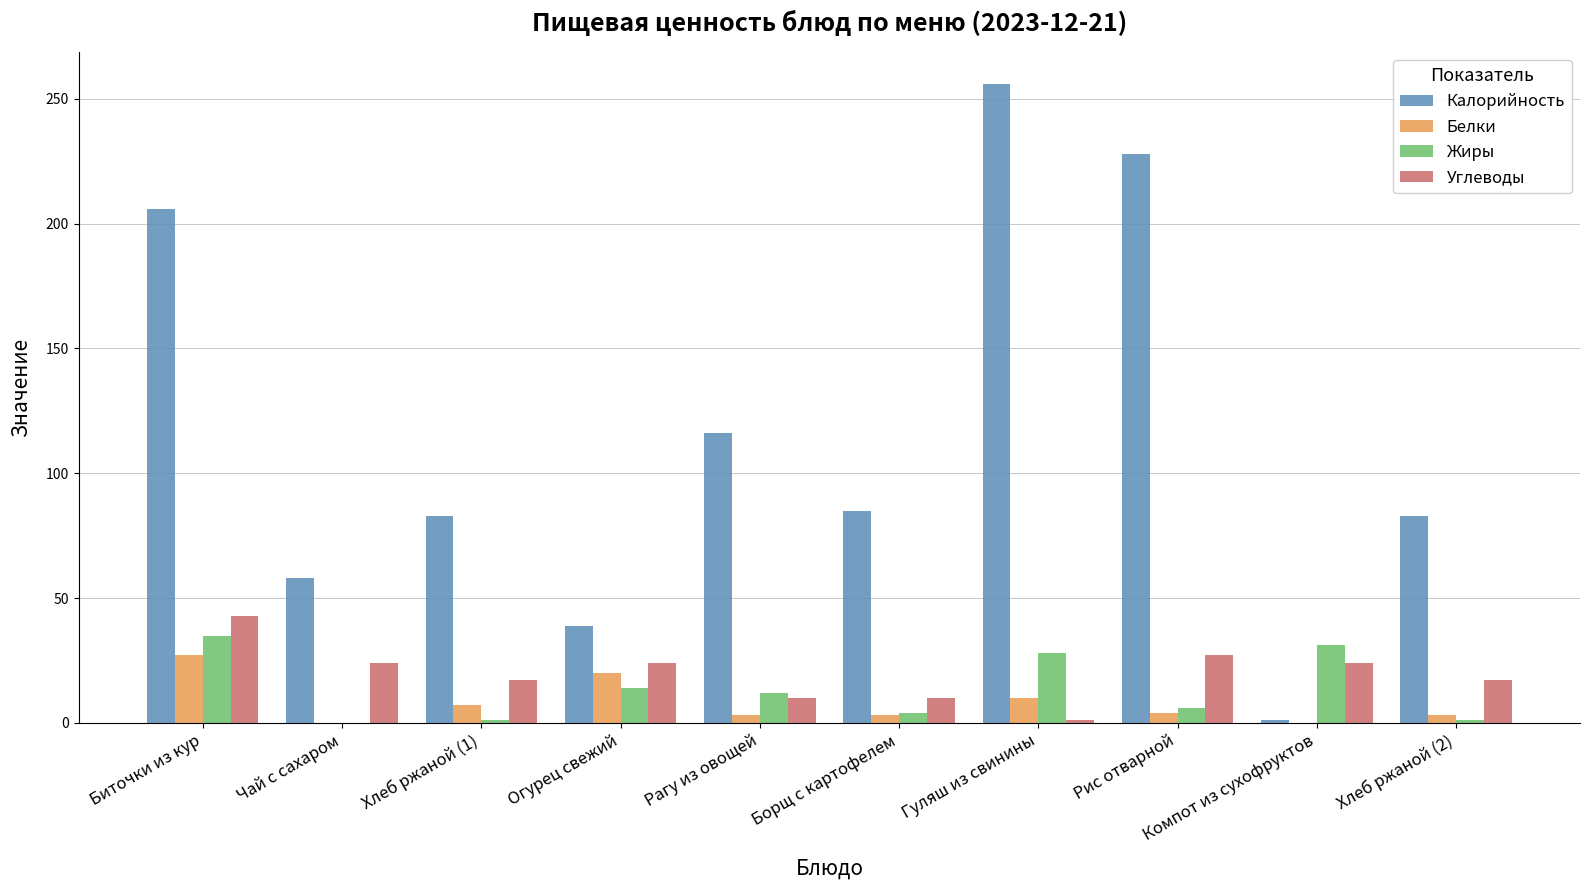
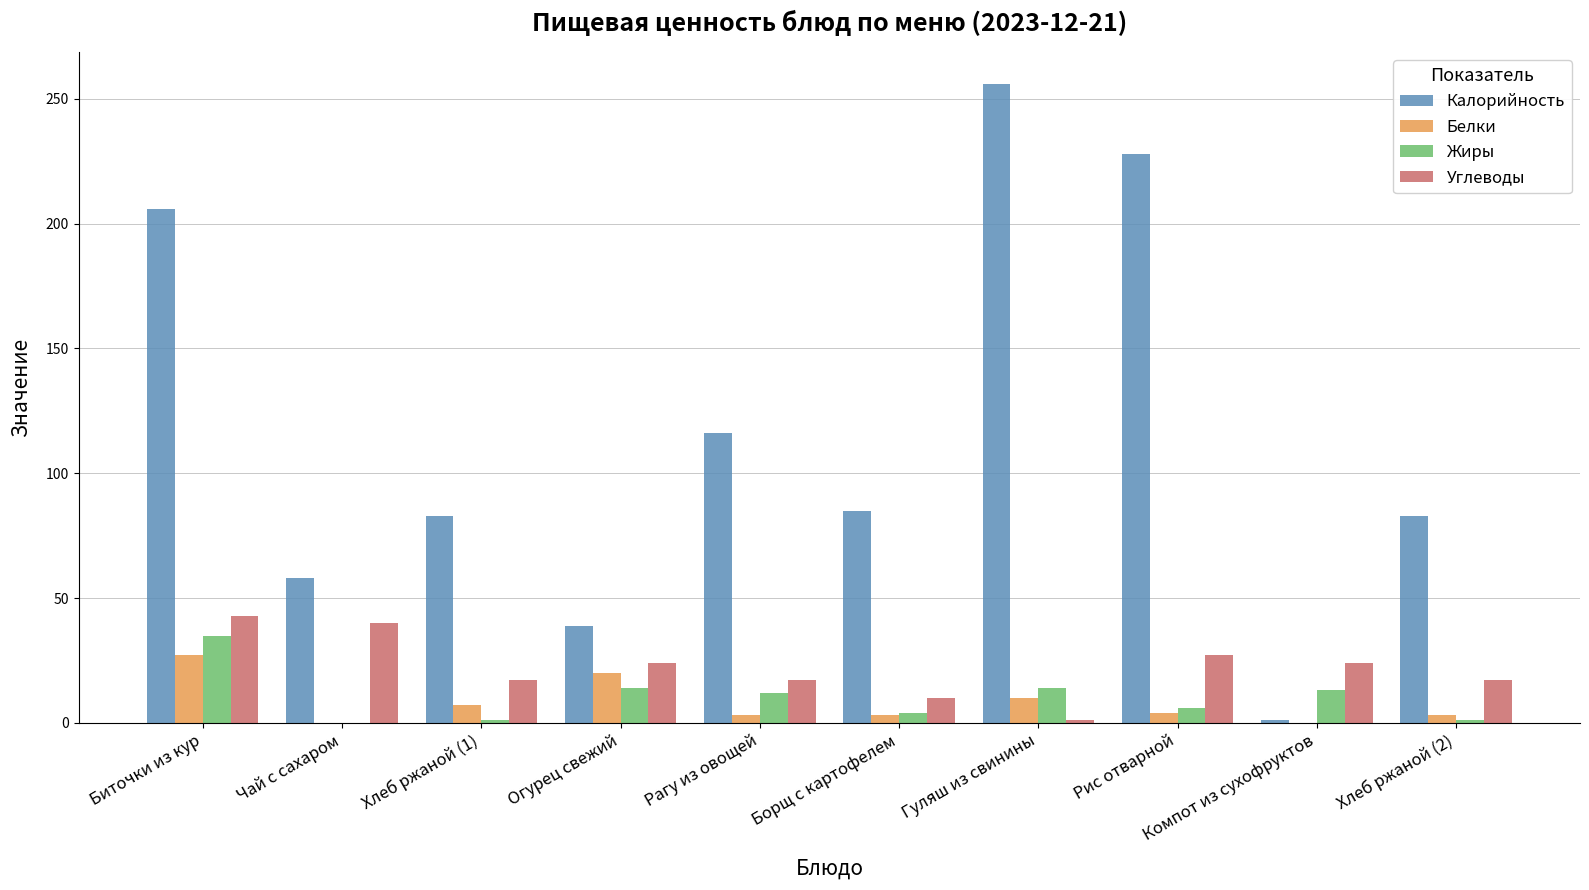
  {
    "Калорийность": {
      "Биточки из кур": 206,
      "Чай с сахаром": 58,
      "Хлеб ржаной (1)": 83,
      "Огурец свежий": 39,
      "Рагу из овощей": 116,
      "Борщ с картофелем": 85,
      "Гуляш из свинины": 256,
      "Рис отварной": 228,
      "Хлеб ржаной (2)": 83
    },
    "Белки": {
      "Биточки из кур": 27,
      "Чай с сахаром": 0,
      "Хлеб ржаной (1)": 7,
      "Огурец свежий": 20,
      "Рагу из овощей": 3,
      "Борщ с картофелем": 3,
      "Гуляш из свинины": 10,
      "Рис отварной": 4,
      "Компот из сухофруктов": 0,
      "Хлеб ржаной (2)": 3
    },
    "Жиры": {
      "Биточки из кур": 35,
      "Чай с сахаром": 0,
      "Огурец свежий": 14,
      "Рагу из овощей": 12,
      "Борщ с картофелем": 4,
-     "Гуляш из свинины": 28,
+     "Гуляш из свинины": 14,
      "Рис отварной": 6,
-     "Компот из сухофруктов": 31
+     "Компот из сухофруктов": 13
    },
    "Углеводы": {
      "Биточки из кур": 43,
-     "Чай с сахаром": 24,
+     "Чай с сахаром": 40,
      "Хлеб ржаной (1)": 17,
      "Огурец свежий": 24,
-     "Рагу из овощей": 10,
+     "Рагу из овощей": 17,
      "Борщ с картофелем": 10,
      "Рис отварной": 27,
      "Компот из сухофруктов": 24,
      "Хлеб ржаной (2)": 17
    }
  }
